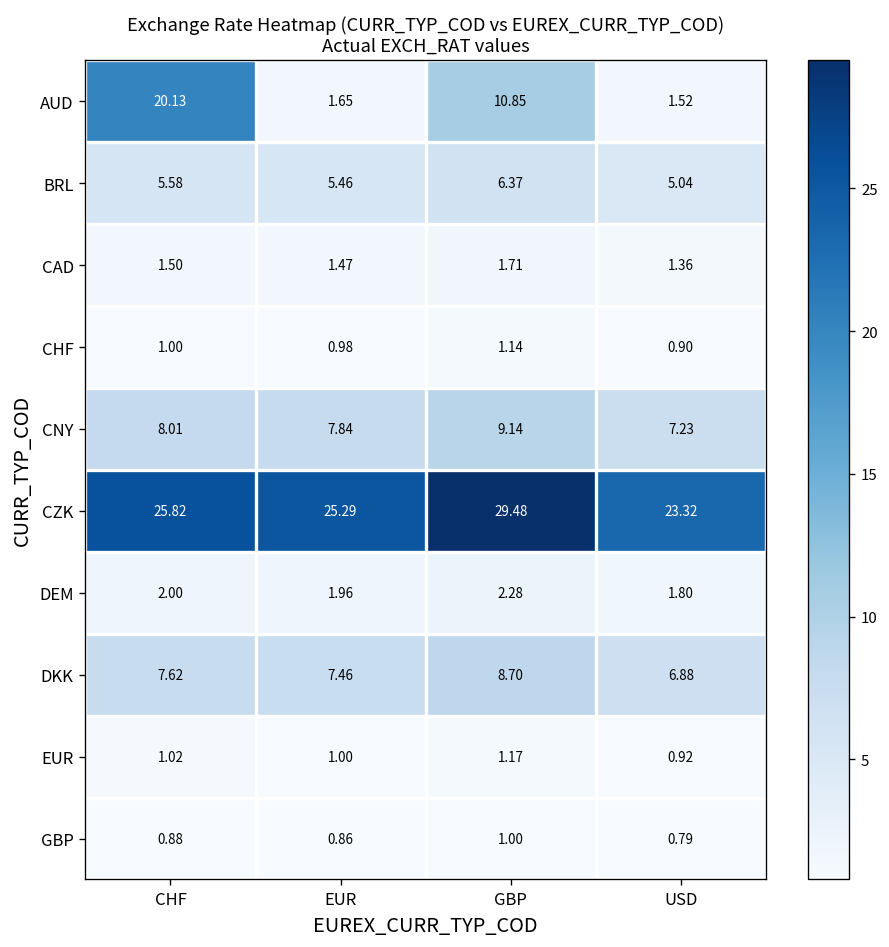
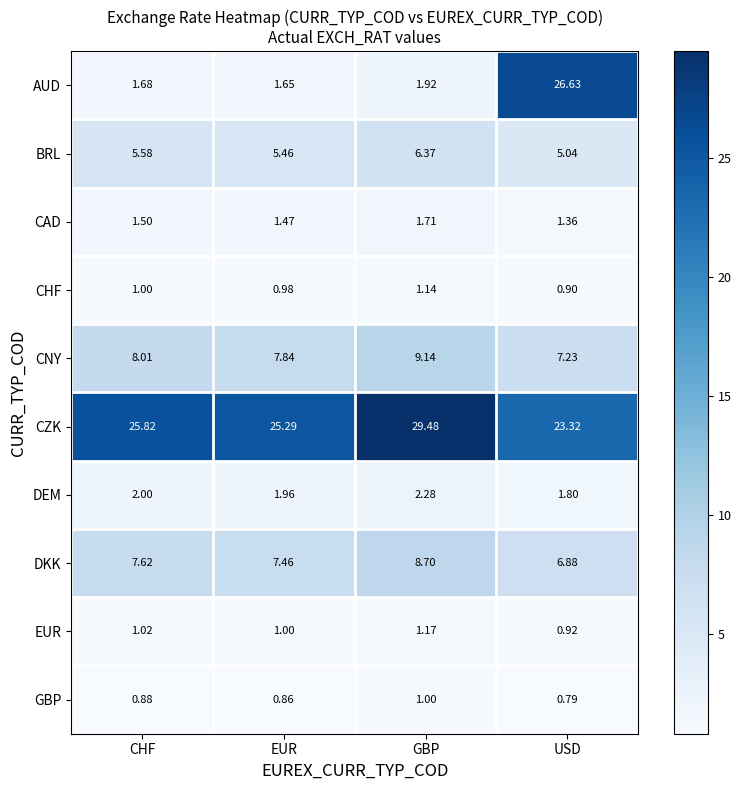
  {
    "AUD": {
-     "CHF": 20.13,
+     "CHF": 1.68,
      "EUR": 1.65,
-     "GBP": 10.85,
-     "USD": 1.52
+     "GBP": 1.92,
+     "USD": 26.63
    },
    "BRL": {
      "CHF": 5.58,
      "EUR": 5.46,
      "GBP": 6.37,
      "USD": 5.04
    },
    "CAD": {
      "CHF": 1.50,
      "EUR": 1.47,
      "GBP": 1.71,
      "USD": 1.36
    },
    "CHF": {
      "CHF": 1.00,
      "EUR": 0.98,
      "GBP": 1.14,
      "USD": 0.90
    },
    "CNY": {
      "CHF": 8.01,
      "EUR": 7.84,
      "GBP": 9.14,
      "USD": 7.23
    },
    "CZK": {
      "CHF": 25.82,
      "EUR": 25.29,
      "GBP": 29.48,
      "USD": 23.32
    },
    "DEM": {
      "CHF": 2.00,
      "EUR": 1.96,
      "GBP": 2.28,
      "USD": 1.80
    },
    "DKK": {
      "CHF": 7.62,
      "EUR": 7.46,
      "GBP": 8.70,
      "USD": 6.88
    },
    "EUR": {
      "CHF": 1.02,
      "EUR": 1.00,
      "GBP": 1.17,
      "USD": 0.92
    },
    "GBP": {
      "CHF": 0.88,
      "EUR": 0.86,
      "GBP": 1.00,
      "USD": 0.79
    }
  }
